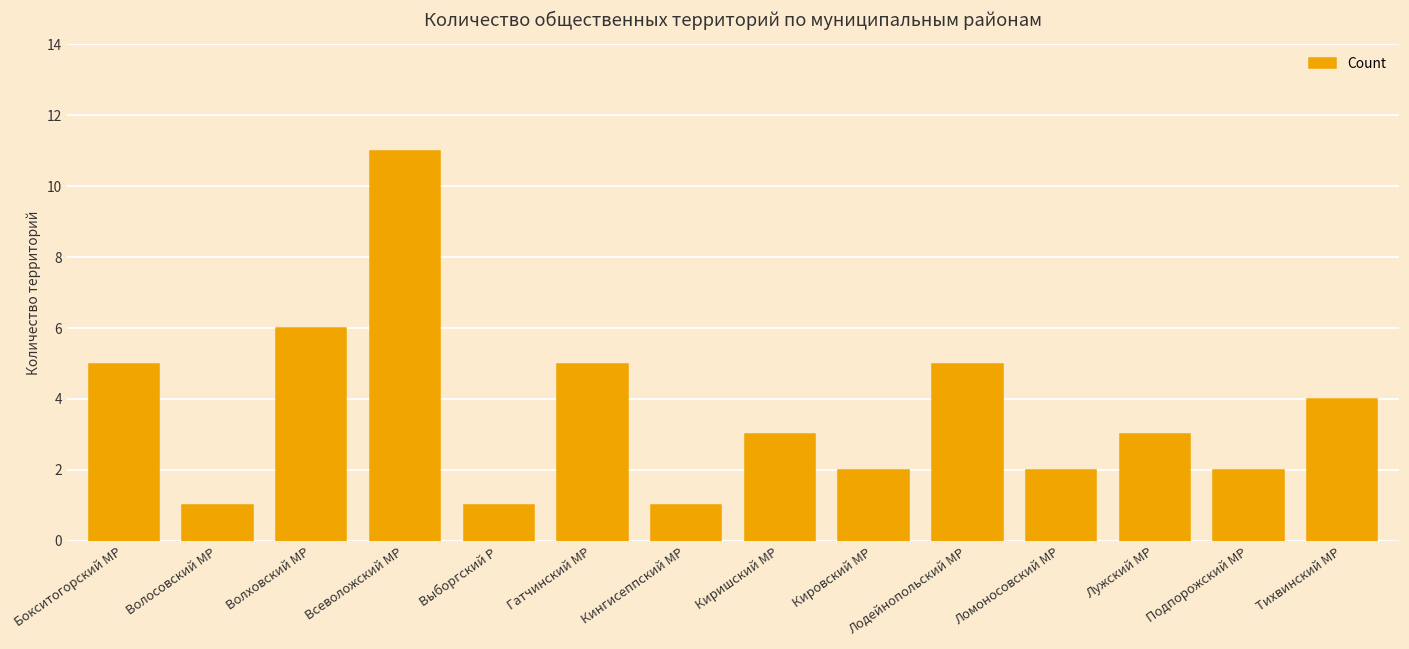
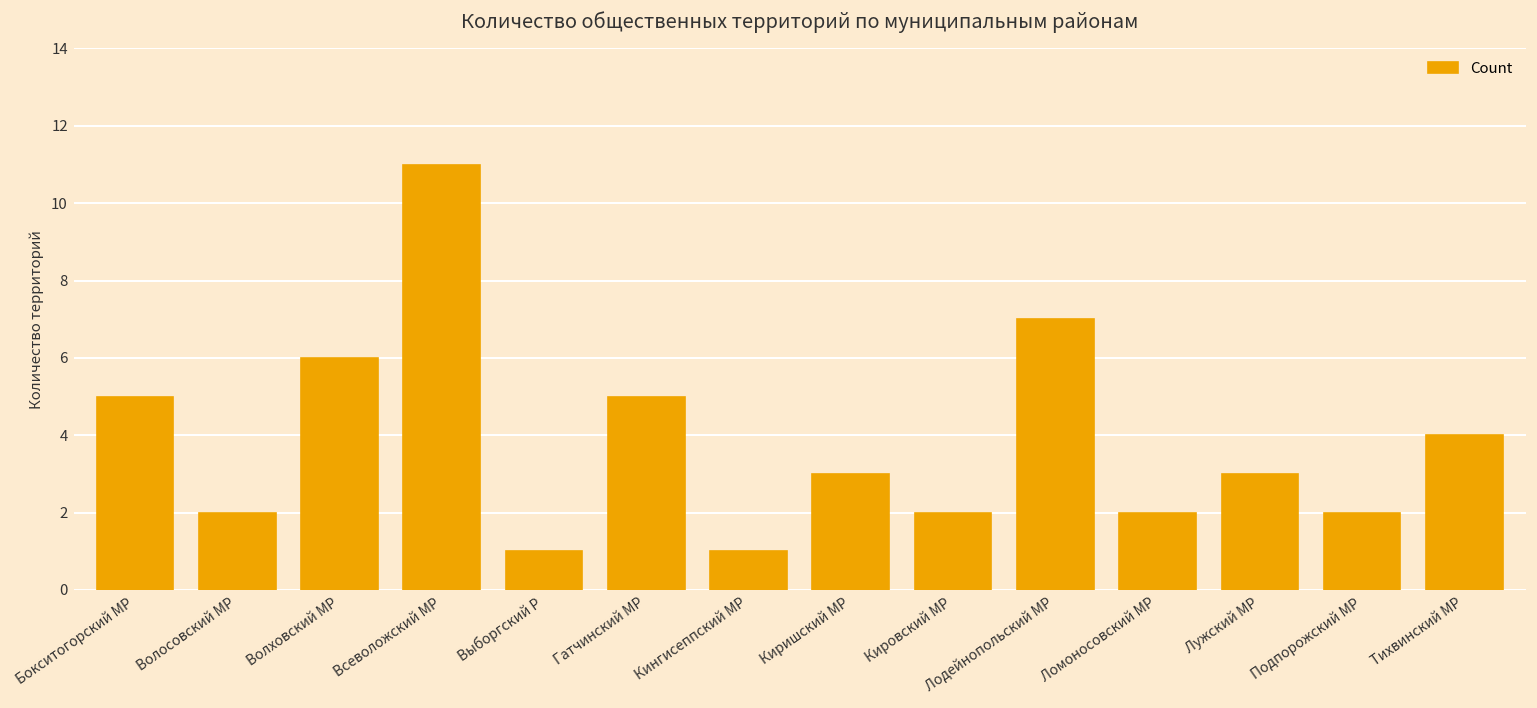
  {
    "Бокситогорский МР": 5,
-   "Волосовский МР": 1,
+   "Волосовский МР": 2,
    "Волховский МР": 6,
    "Всеволожский МР": 11,
    "Выборгский Р": 1,
    "Гатчинский МР": 5,
    "Кингисеппский МР": 1,
    "Киришский МР": 3,
    "Кировский МР": 2,
-   "Лодейнопольский МР": 5,
+   "Лодейнопольский МР": 7,
    "Ломоносовский МР": 2,
    "Лужский МР": 3,
    "Подпорожский МР": 2,
    "Тихвинский МР": 4
  }
